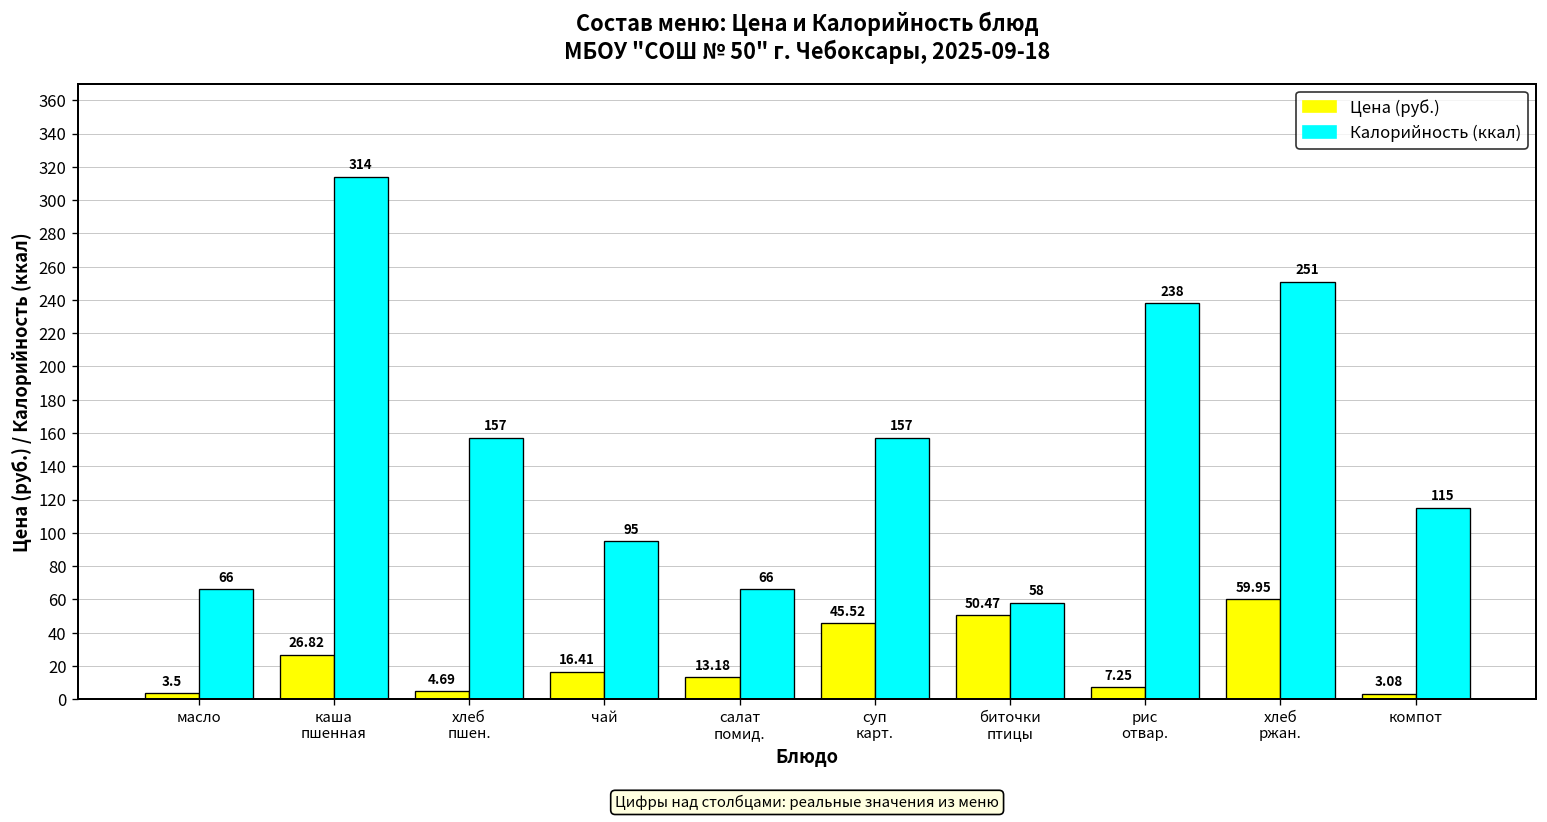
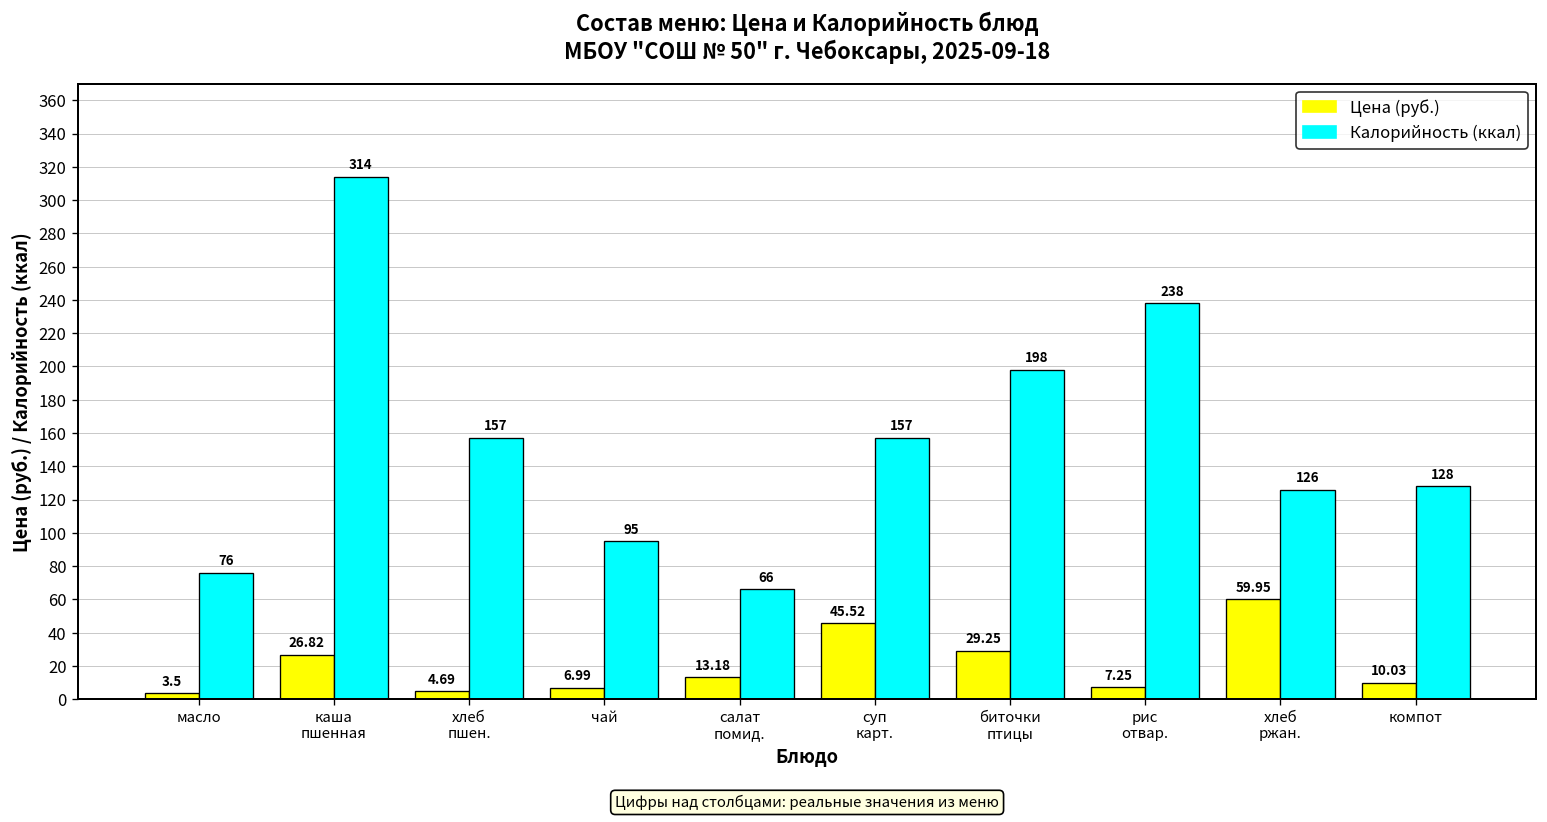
  {
    "Цена (руб.)": {
      "масло": 3.5,
      "каша пшенная": 26.82,
      "хлеб пшен.": 4.69,
-     "чай": 16.41,
+     "чай": 6.99,
      "салат помид.": 13.18,
      "суп карт.": 45.52,
-     "биточки птицы": 50.47,
+     "биточки птицы": 29.25,
      "рис отвар.": 7.25,
      "хлеб ржан.": 59.95,
-     "компот": 3.08
+     "компот": 10.03
    },
    "Калорийность (ккал)": {
-     "масло": 66,
+     "масло": 76,
      "каша пшенная": 314,
      "хлеб пшен.": 157,
      "чай": 95,
      "салат помид.": 66,
      "суп карт.": 157,
-     "биточки птицы": 58,
+     "биточки птицы": 198,
      "рис отвар.": 238,
-     "хлеб ржан.": 251,
-     "компот": 115
+     "хлеб ржан.": 126,
+     "компот": 128
    }
  }
